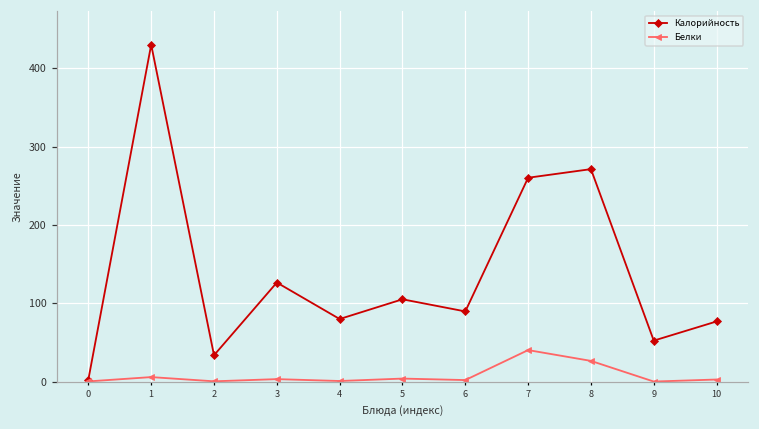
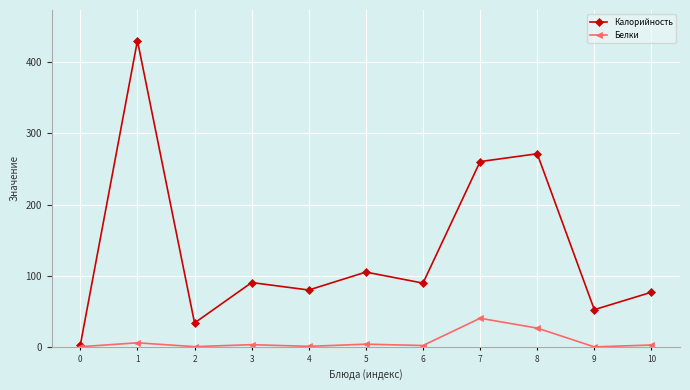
  {
    "Калорийность": {
      "1": 430,
      "2": 30,
-     "3": 130,
+     "3": 90,
      "4": 80,
      "5": 110,
      "6": 90,
      "7": 260,
      "8": 270,
      "9": 50,
      "10": 80
    },
    "Белки": {
      "1": 10,
      "2": 0,
      "3": 0,
      "4": 0,
      "5": 0,
      "6": 0,
      "7": 40,
      "8": 30,
      "9": 0,
      "10": 0
    }
  }
